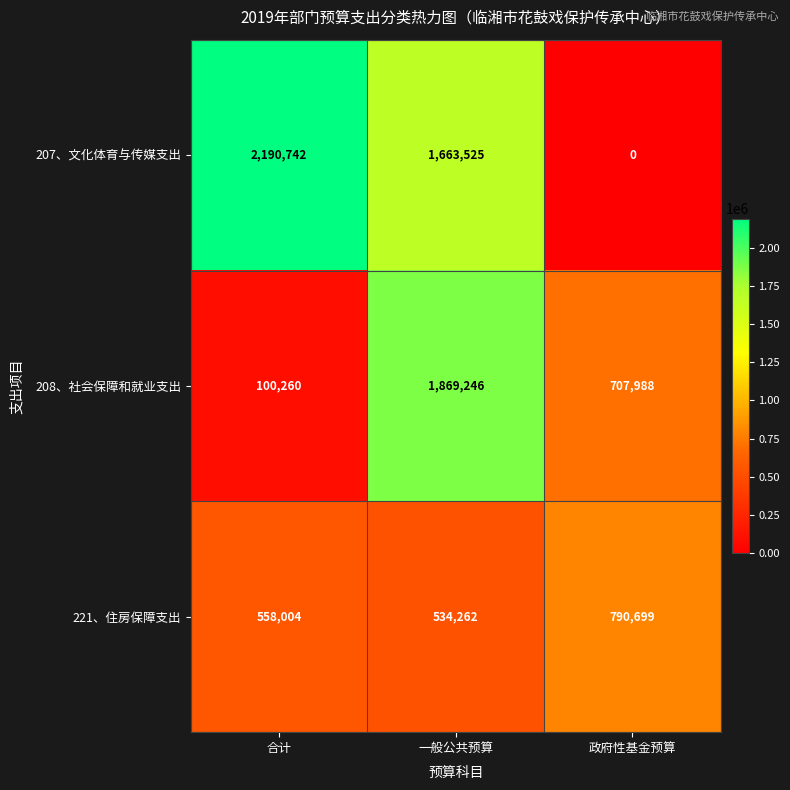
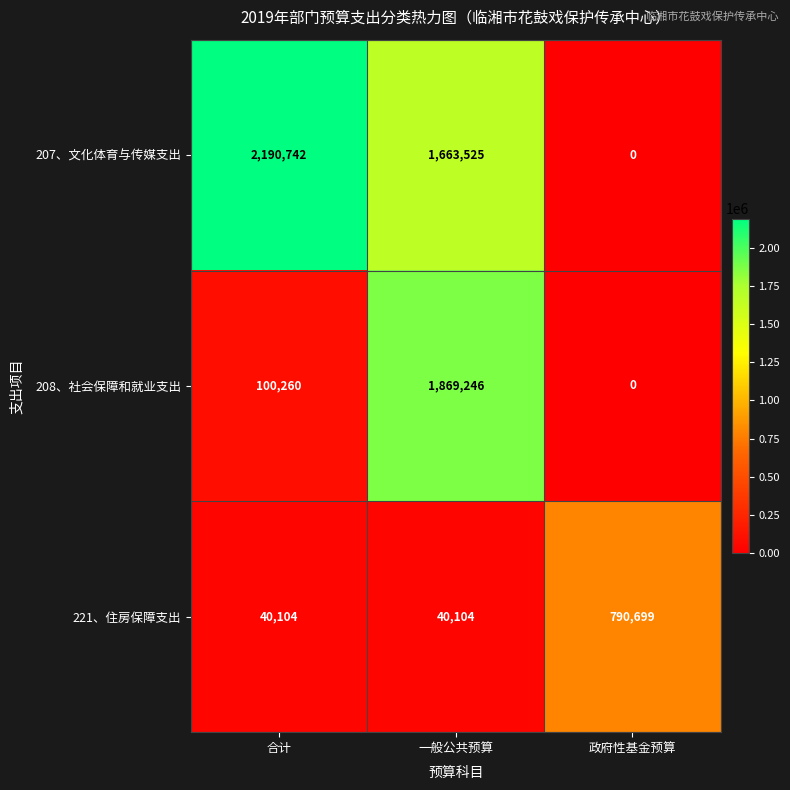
  {
    "207、文化体育与传媒支出": {
      "合计": "2,190,742",
      "一般公共预算": "1,663,525",
      "政府性基金预算": "0"
    },
    "208、社会保障和就业支出": {
      "合计": "100,260",
      "一般公共预算": "1,869,246",
-     "政府性基金预算": "707,988"
+     "政府性基金预算": "0"
    },
    "221、住房保障支出": {
-     "合计": "558,004",
-     "一般公共预算": "534,262",
+     "合计": "40,104",
+     "一般公共预算": "40,104",
      "政府性基金预算": "790,699"
    }
  }
